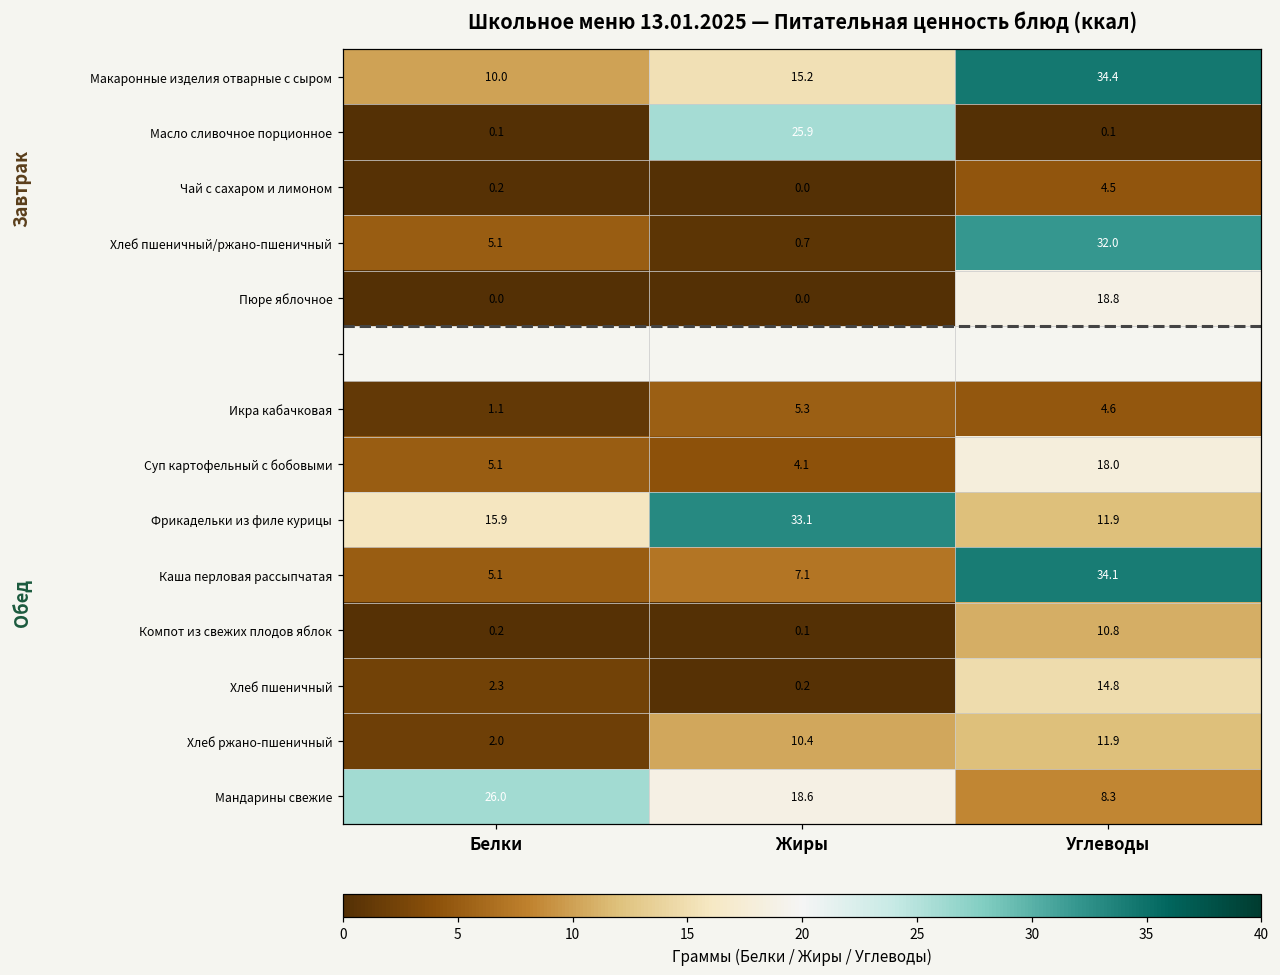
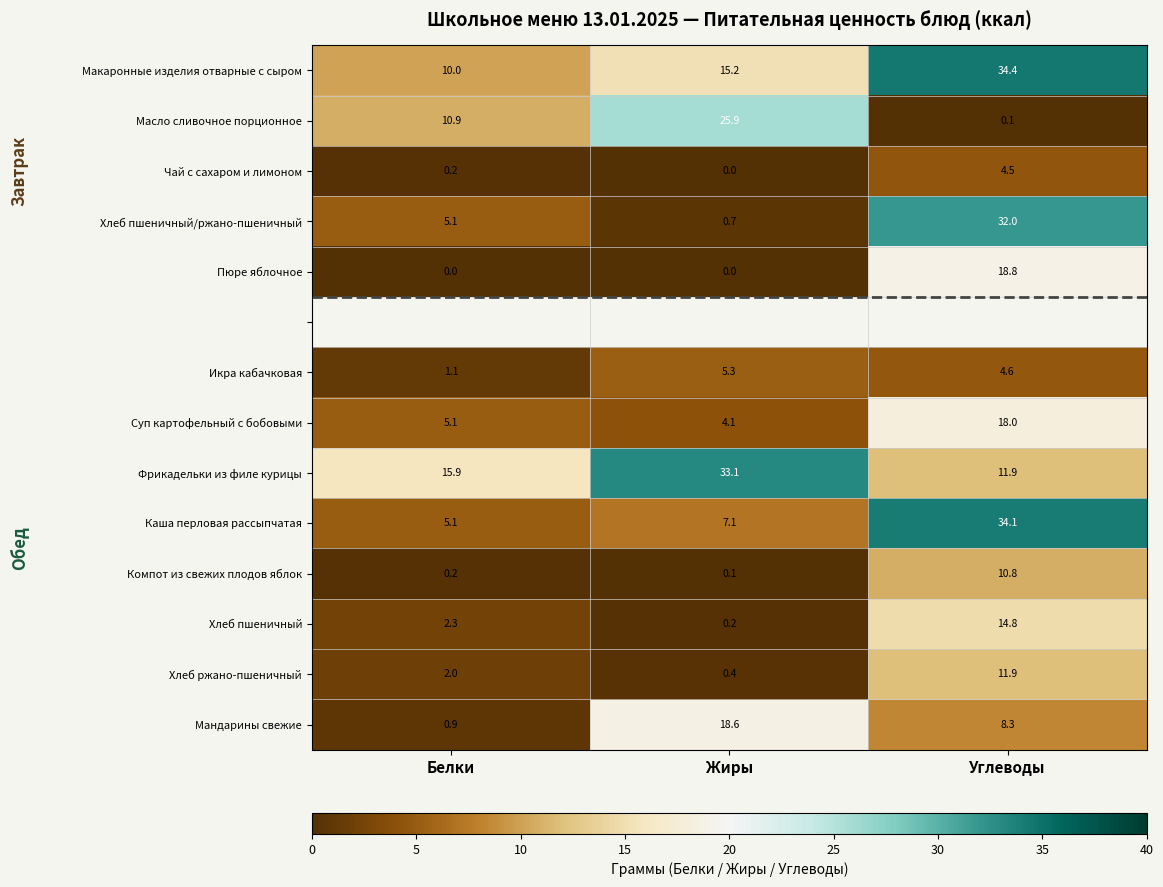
  {
    "Макаронные изделия отварные с сыром": {
      "Белки": 10.0,
      "Жиры": 15.2,
      "Углеводы": 34.4
    },
    "Масло сливочное порционное": {
-     "Белки": 0.1,
+     "Белки": 10.9,
      "Жиры": 25.9,
      "Углеводы": 0.1
    },
    "Чай с сахаром и лимоном": {
      "Белки": 0.2,
      "Жиры": 0.0,
      "Углеводы": 4.5
    },
    "Хлеб пшеничный/ржано-пшеничный": {
      "Белки": 5.1,
      "Жиры": 0.7,
      "Углеводы": 32.0
    },
    "Пюре яблочное": {
      "Белки": 0.0,
      "Жиры": 0.0,
      "Углеводы": 18.8
    },
    "Икра кабачковая": {
      "Белки": 1.1,
      "Жиры": 5.3,
      "Углеводы": 4.6
    },
    "Суп картофельный с бобовыми": {
      "Белки": 5.1,
      "Жиры": 4.1,
      "Углеводы": 18.0
    },
    "Фрикадельки из филе курицы": {
      "Белки": 15.9,
      "Жиры": 33.1,
      "Углеводы": 11.9
    },
    "Каша перловая рассыпчатая": {
      "Белки": 5.1,
      "Жиры": 7.1,
      "Углеводы": 34.1
    },
    "Компот из свежих плодов яблок": {
      "Белки": 0.2,
      "Жиры": 0.1,
      "Углеводы": 10.8
    },
    "Хлеб пшеничный": {
      "Белки": 2.3,
      "Жиры": 0.2,
      "Углеводы": 14.8
    },
    "Хлеб ржано-пшеничный": {
      "Белки": 2.0,
-     "Жиры": 10.4,
+     "Жиры": 0.4,
      "Углеводы": 11.9
    },
    "Мандарины свежие": {
-     "Белки": 26.0,
+     "Белки": 0.9,
      "Жиры": 18.6,
      "Углеводы": 8.3
    }
  }
